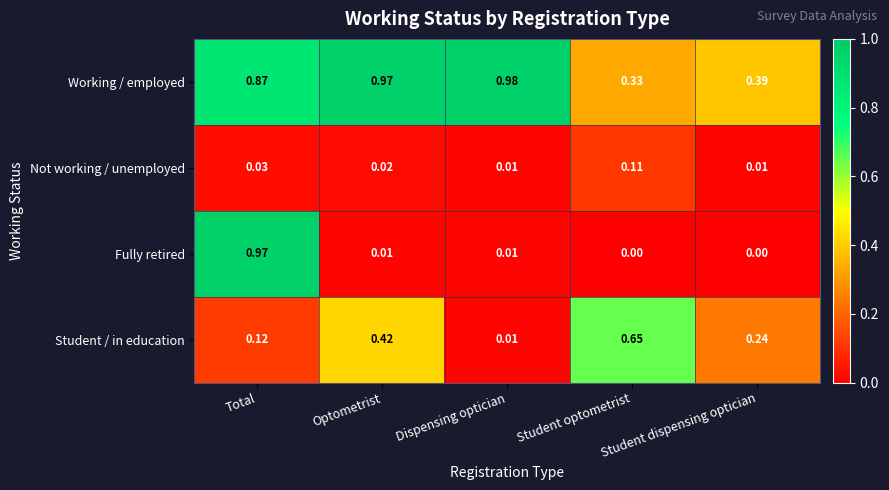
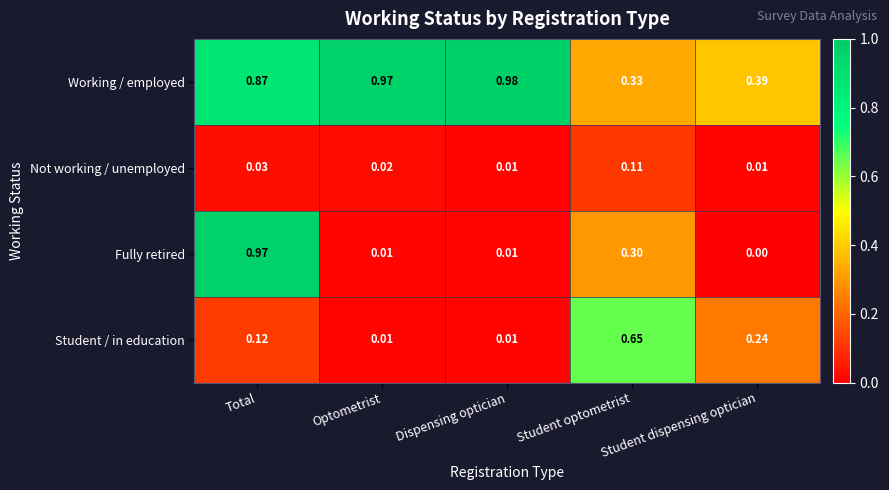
  {
    "Working / employed": {
      "Total": 0.87,
      "Optometrist": 0.97,
      "Dispensing optician": 0.98,
      "Student optometrist": 0.33,
      "Student dispensing optician": 0.39
    },
    "Not working / unemployed": {
      "Total": 0.03,
      "Optometrist": 0.02,
      "Dispensing optician": 0.01,
      "Student optometrist": 0.11,
      "Student dispensing optician": 0.01
    },
    "Fully retired": {
      "Total": 0.97,
      "Optometrist": 0.01,
      "Dispensing optician": 0.01,
-     "Student optometrist": 0.00,
+     "Student optometrist": 0.30,
      "Student dispensing optician": 0.00
    },
    "Student / in education": {
      "Total": 0.12,
-     "Optometrist": 0.42,
+     "Optometrist": 0.01,
      "Dispensing optician": 0.01,
      "Student optometrist": 0.65,
      "Student dispensing optician": 0.24
    }
  }
